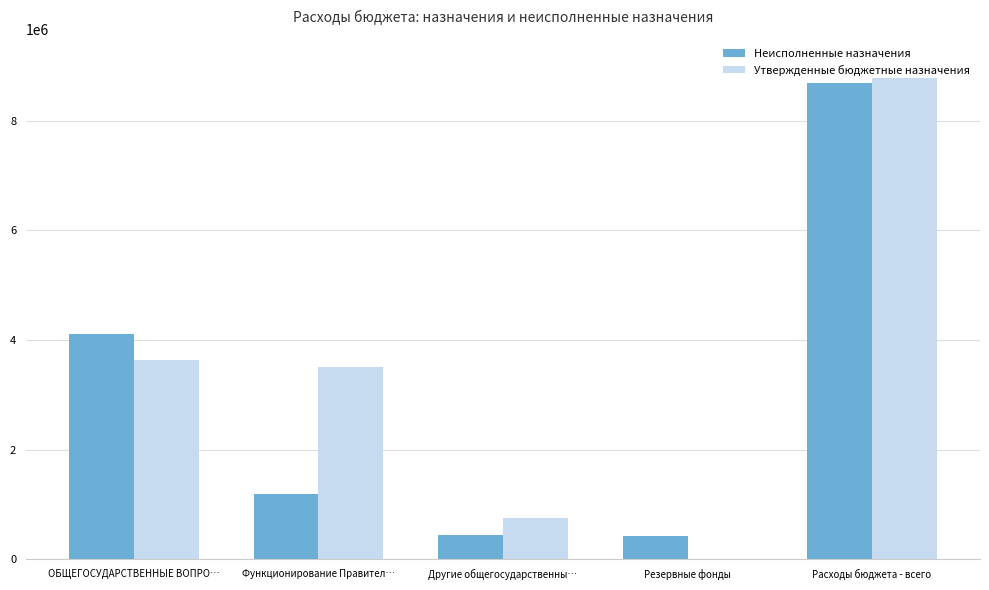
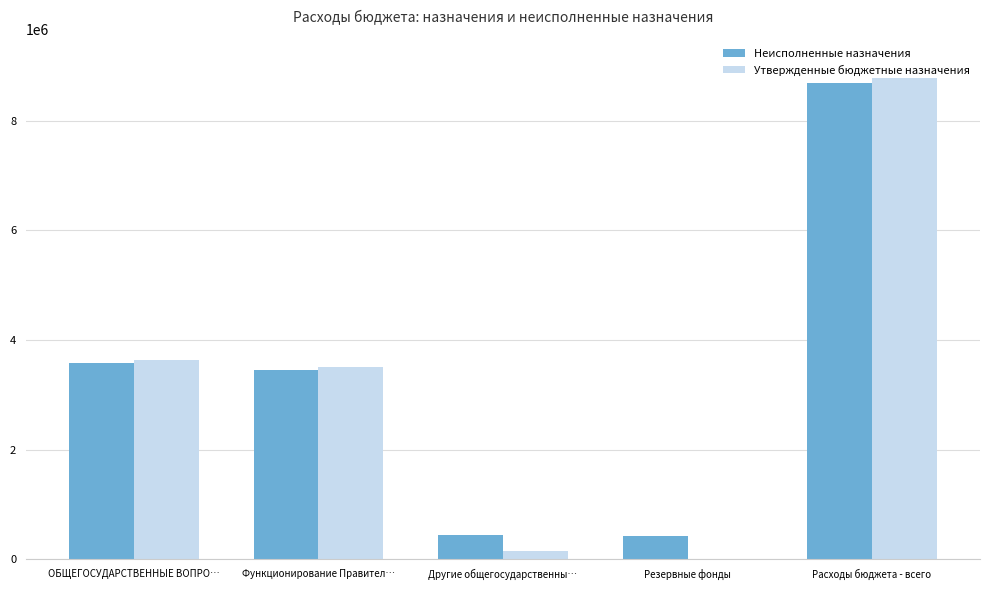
  {
    "Неисполненные назначения": {
-     "ОБЩЕГОСУДАРСТВЕННЫЕ ВОПРО…": 4100000,
-     "Функционирование Правител…": 1200000,
+     "ОБЩЕГОСУДАРСТВЕННЫЕ ВОПРО…": 3600000,
+     "Функционирование Правител…": 3500000,
      "Другие общегосударственны…": 400000,
      "Резервные фонды": 400000,
      "Расходы бюджета - всего": 8700000
    },
    "Утвержденные бюджетные назначения": {
      "ОБЩЕГОСУДАРСТВЕННЫЕ ВОПРО…": 3600000,
      "Функционирование Правител…": 3500000,
-     "Другие общегосударственны…": 800000,
+     "Другие общегосударственны…": 100000,
      "Расходы бюджета - всего": 8800000
    }
  }
